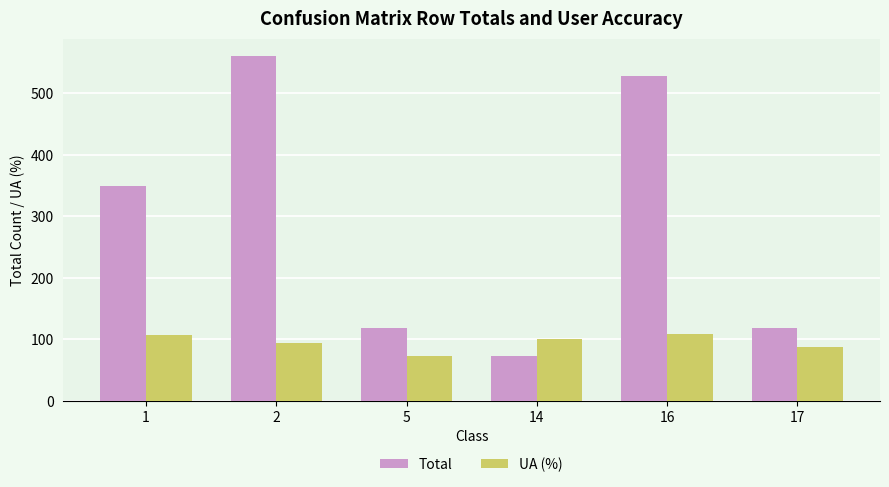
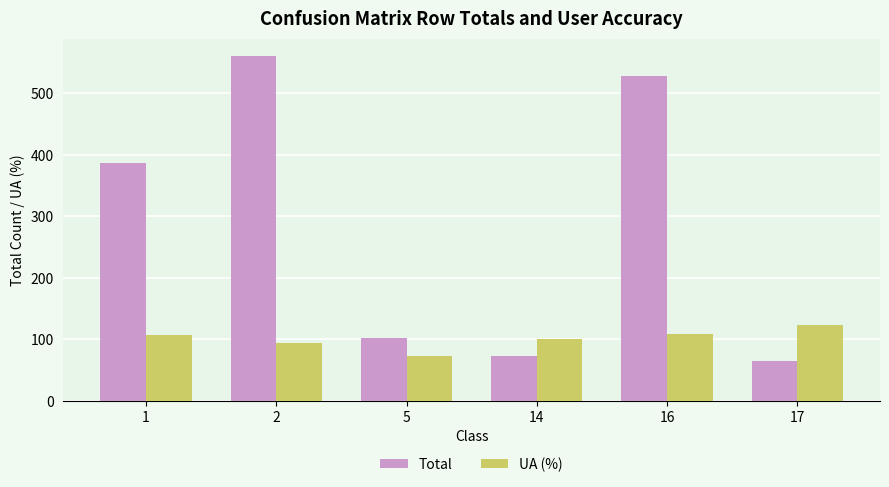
  {
    "Total": {
-     "1": 350,
+     "1": 390,
      "2": 560,
-     "5": 120,
+     "5": 100,
      "14": 70,
      "16": 530,
-     "17": 120
+     "17": 70
    },
    "UA (%)": {
      "1": 110,
      "2": 90,
      "5": 70,
      "14": 100,
      "16": 110,
-     "17": 90
+     "17": 120
    }
  }
